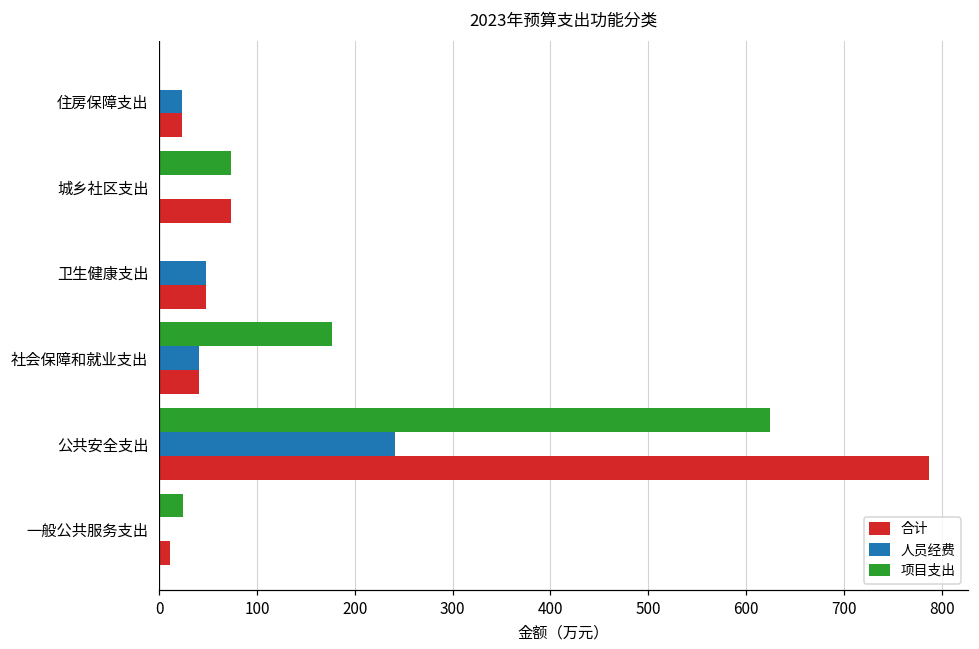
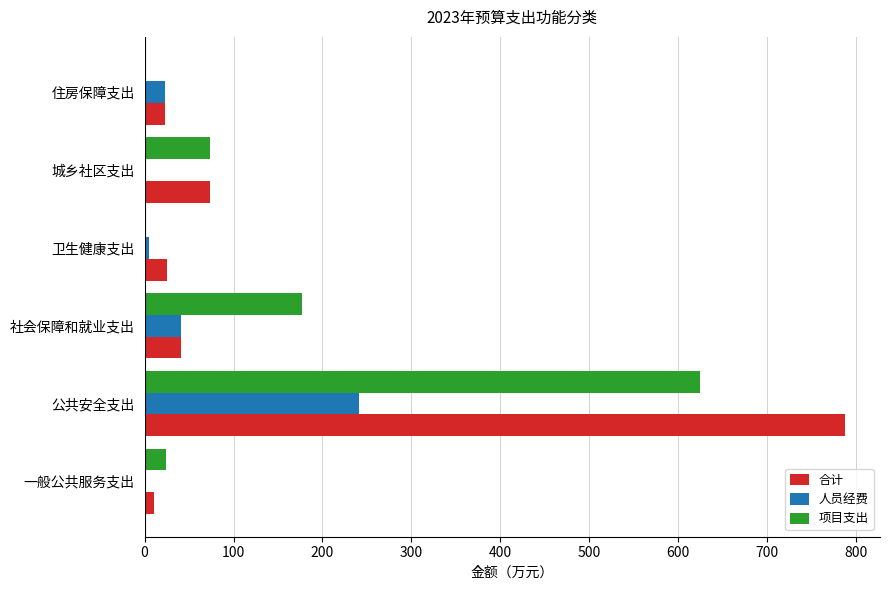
  {
    "合计": {
      "住房保障支出": 20,
      "城乡社区支出": 70,
-     "卫生健康支出": 50,
+     "卫生健康支出": 30,
      "社会保障和就业支出": 40,
      "公共安全支出": 790,
      "一般公共服务支出": 10
    },
    "人员经费": {
      "住房保障支出": 20,
      "城乡社区支出": 0,
-     "卫生健康支出": 50,
+     "卫生健康支出": 0,
      "社会保障和就业支出": 40,
      "公共安全支出": 240,
      "一般公共服务支出": 0
    },
    "项目支出": {
      "住房保障支出": 0,
      "城乡社区支出": 70,
      "卫生健康支出": 0,
      "社会保障和就业支出": 180,
      "公共安全支出": 620,
      "一般公共服务支出": 20
    }
  }
